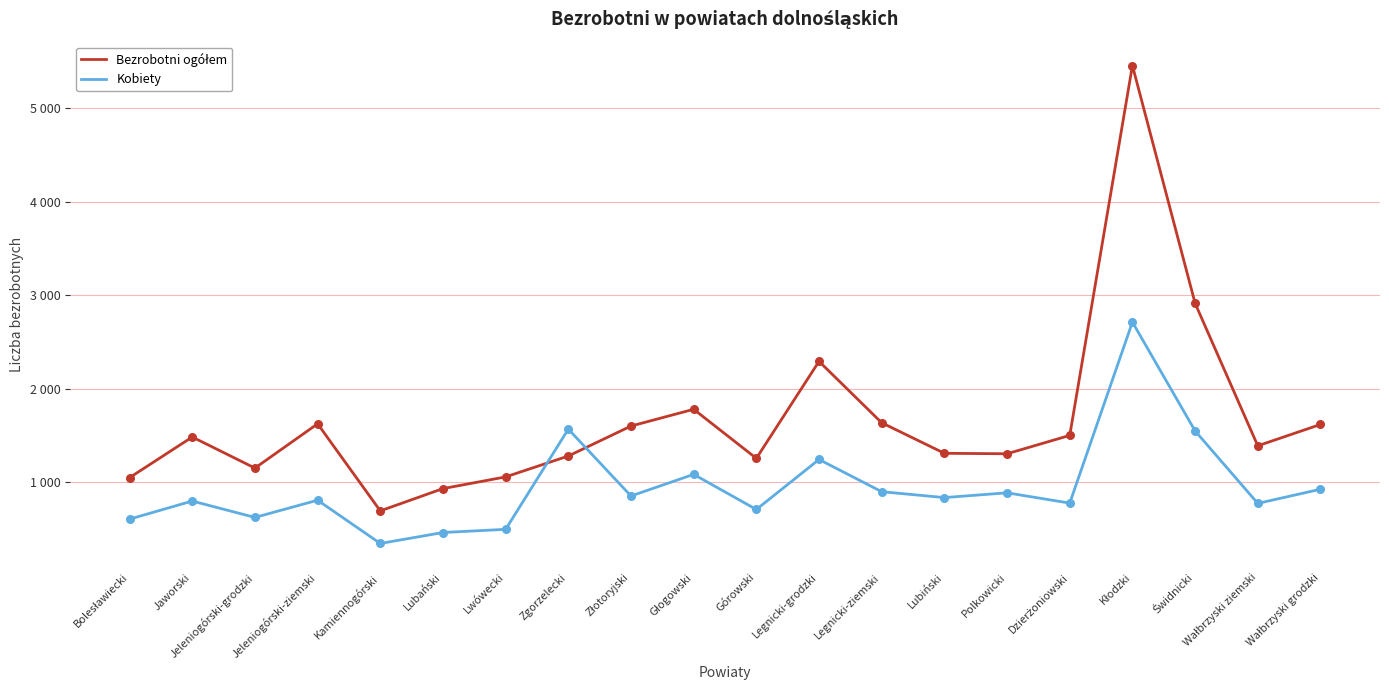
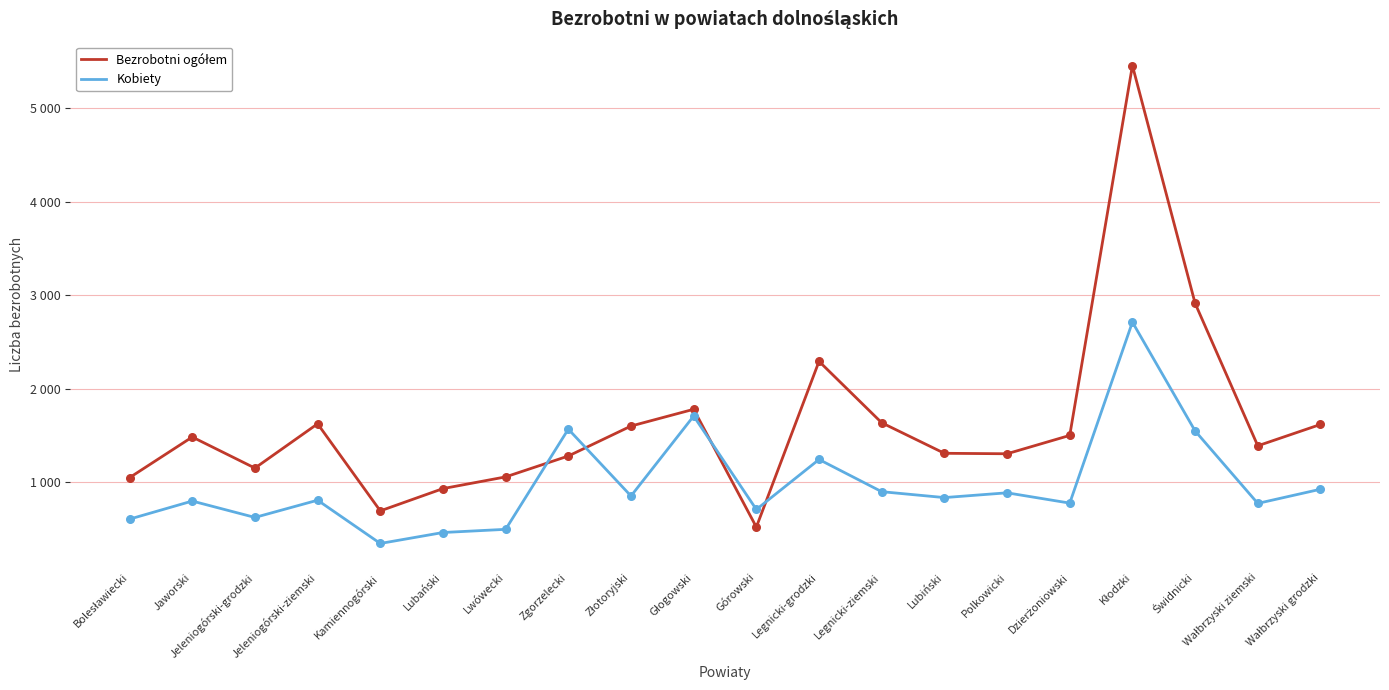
  {
    "Bezrobotni ogółem": {
      "Bolesławiecki": 1100,
      "Jaworski": 1500,
      "Jeleniogórski-grodzki": 1200,
      "Jeleniogórski-ziemski": 1600,
      "Kamiennogórski": 700,
      "Lubański": 900,
      "Lwówecki": 1100,
      "Zgorzelecki": 1300,
      "Złotoryjski": 1600,
      "Głogowski": 1800,
-     "Górowski": 1300,
+     "Górowski": 500,
      "Legnicki-grodzki": 2300,
      "Legnicki-ziemski": 1600,
      "Lubiński": 1300,
      "Polkowicki": 1300,
      "Dzierżoniowski": 1500,
      "Kłodzki": 5500,
      "Świdnicki": 2900,
      "Wałbrzyski ziemski": 1400,
      "Wałbrzyski grodzki": 1600
    },
    "Kobiety": {
      "Bolesławiecki": 600,
      "Jaworski": 800,
      "Jeleniogórski-grodzki": 600,
      "Jeleniogórski-ziemski": 800,
      "Kamiennogórski": 300,
      "Lubański": 500,
      "Lwówecki": 500,
      "Zgorzelecki": 1600,
      "Złotoryjski": 900,
-     "Głogowski": 1100,
+     "Głogowski": 1700,
      "Górowski": 700,
      "Legnicki-grodzki": 1200,
      "Legnicki-ziemski": 900,
      "Lubiński": 800,
      "Polkowicki": 900,
      "Dzierżoniowski": 800,
      "Kłodzki": 2700,
      "Świdnicki": 1600,
      "Wałbrzyski ziemski": 800,
      "Wałbrzyski grodzki": 900
    }
  }
